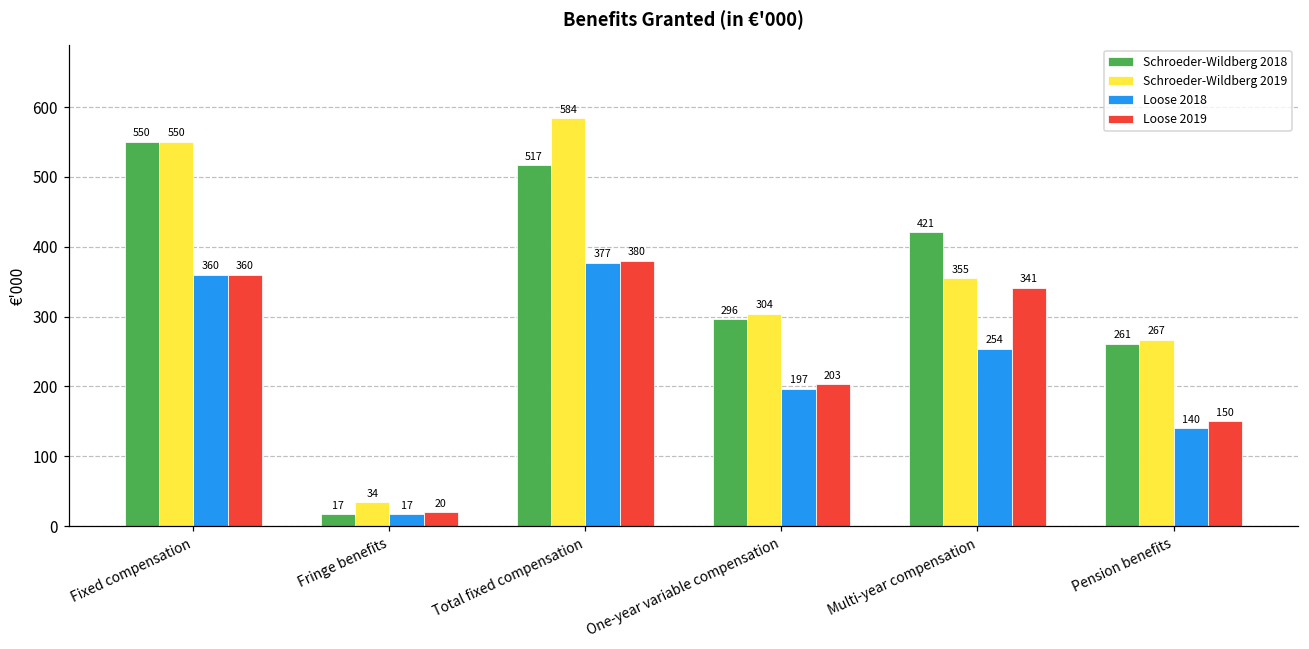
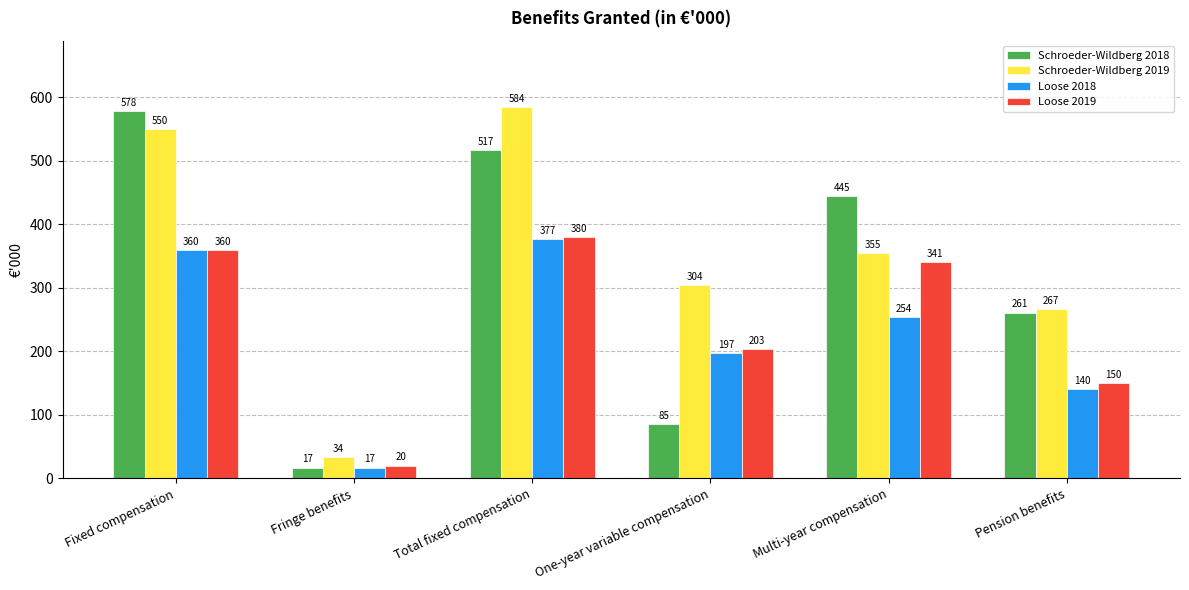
  {
    "Schroeder-Wildberg 2018": {
-     "Fixed compensation": 550,
+     "Fixed compensation": 578,
      "Fringe benefits": 17,
      "Total fixed compensation": 517,
-     "One-year variable compensation": 296,
-     "Multi-year compensation": 421,
+     "One-year variable compensation": 85,
+     "Multi-year compensation": 445,
      "Pension benefits": 261
    },
    "Schroeder-Wildberg 2019": {
      "Fixed compensation": 550,
      "Fringe benefits": 34,
      "Total fixed compensation": 584,
      "One-year variable compensation": 304,
      "Multi-year compensation": 355,
      "Pension benefits": 267
    },
    "Loose 2018": {
      "Fixed compensation": 360,
      "Fringe benefits": 17,
      "Total fixed compensation": 377,
      "One-year variable compensation": 197,
      "Multi-year compensation": 254,
      "Pension benefits": 140
    },
    "Loose 2019": {
      "Fixed compensation": 360,
      "Fringe benefits": 20,
      "Total fixed compensation": 380,
      "One-year variable compensation": 203,
      "Multi-year compensation": 341,
      "Pension benefits": 150
    }
  }
